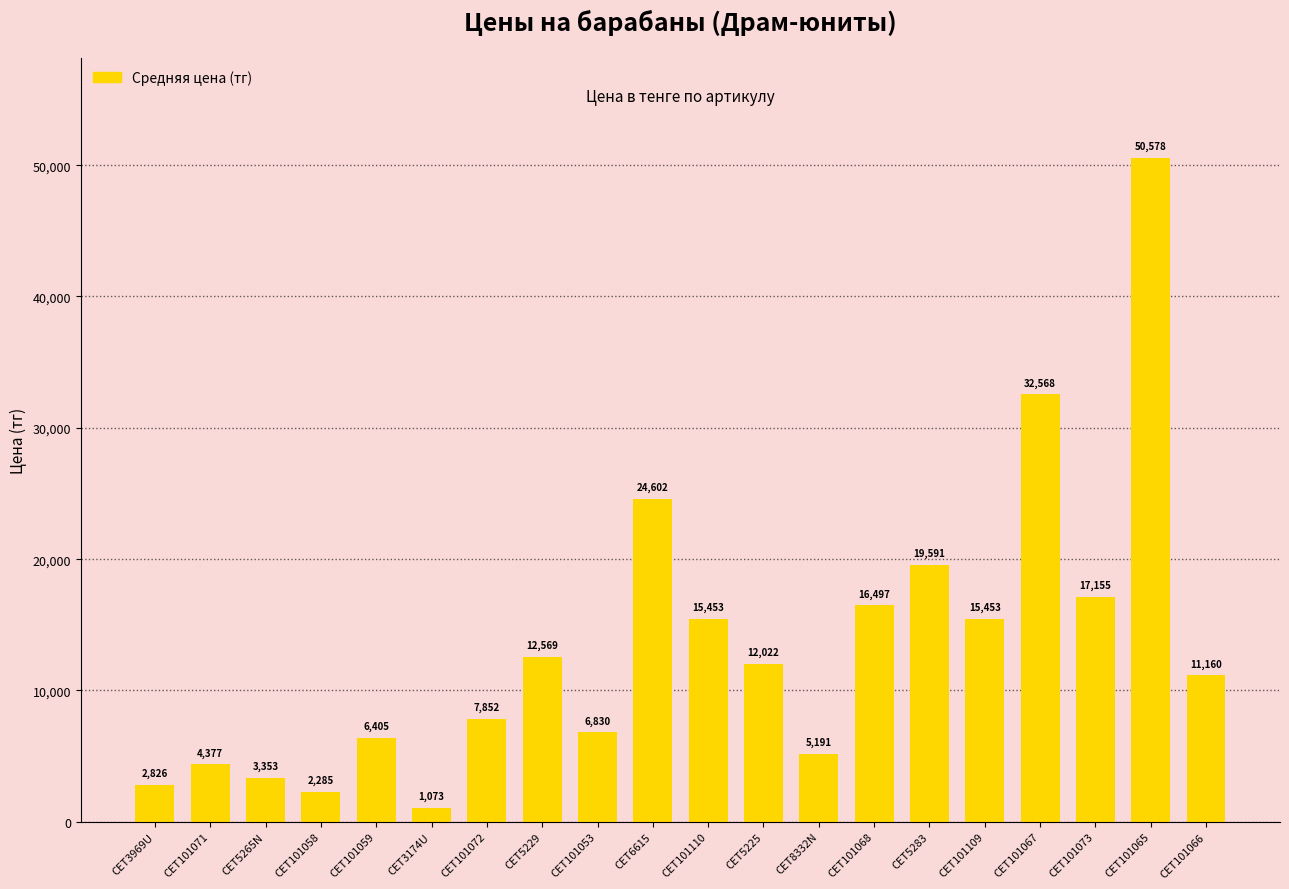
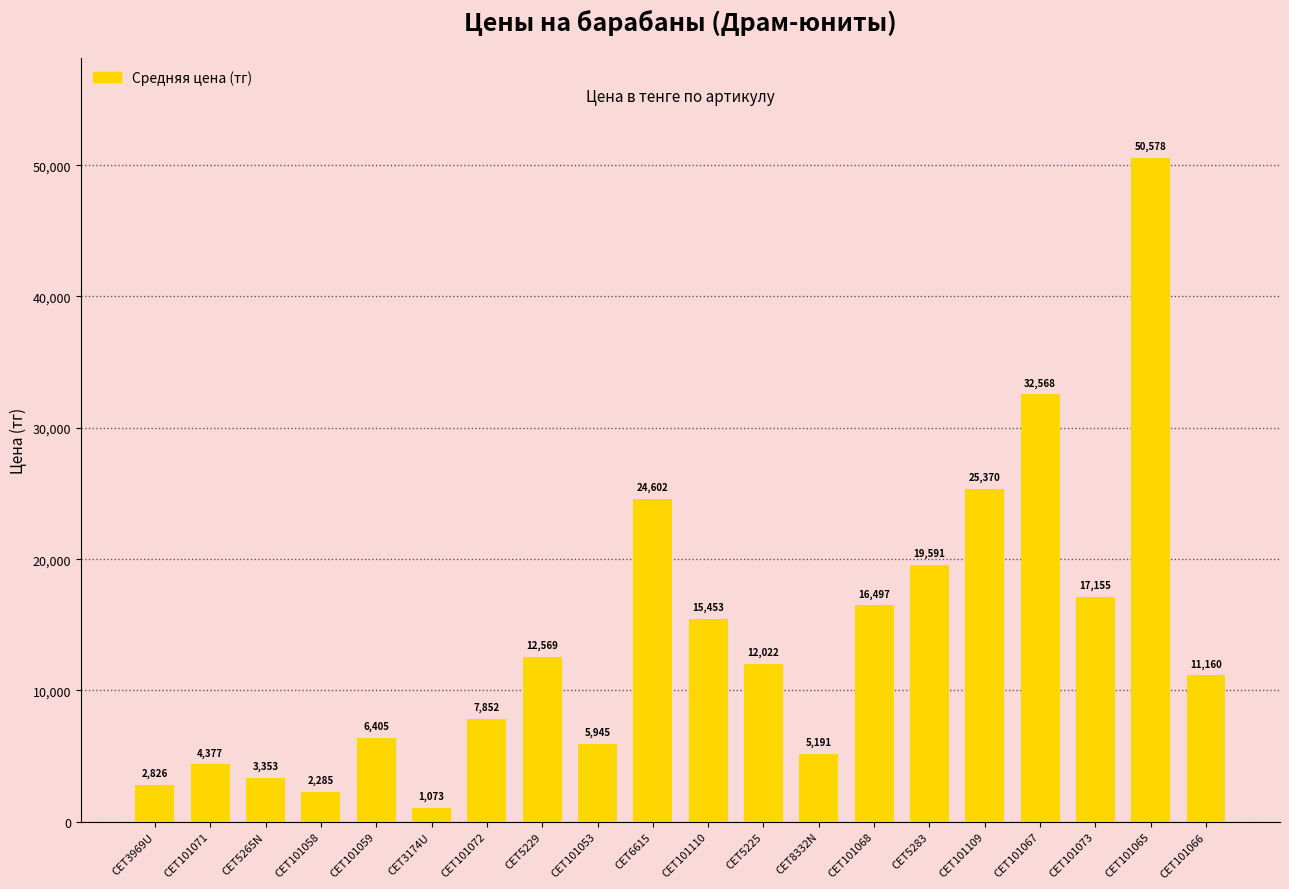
  {
    "CET3969U": "2,826",
    "CET101071": "4,377",
    "CET5265N": "3,353",
    "CET101058": "2,285",
    "CET101059": "6,405",
    "CET3174U": "1,073",
    "CET101072": "7,852",
    "CET5229": "12,569",
-   "CET101053": "6,830",
+   "CET101053": "5,945",
    "CET6615": "24,602",
    "CET101110": "15,453",
    "CET5225": "12,022",
    "CET8332N": "5,191",
    "CET101068": "16,497",
    "CET5283": "19,591",
-   "CET101109": "15,453",
+   "CET101109": "25,370",
    "CET101067": "32,568",
    "CET101073": "17,155",
    "CET101065": "50,578",
    "CET101066": "11,160"
  }
